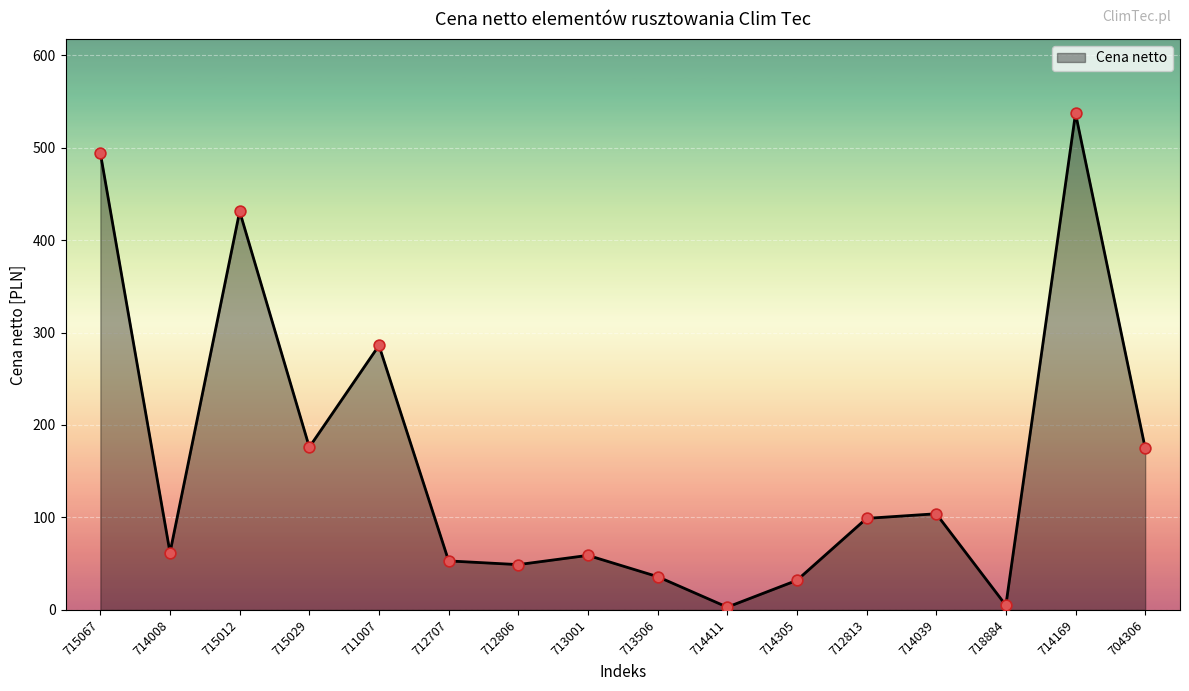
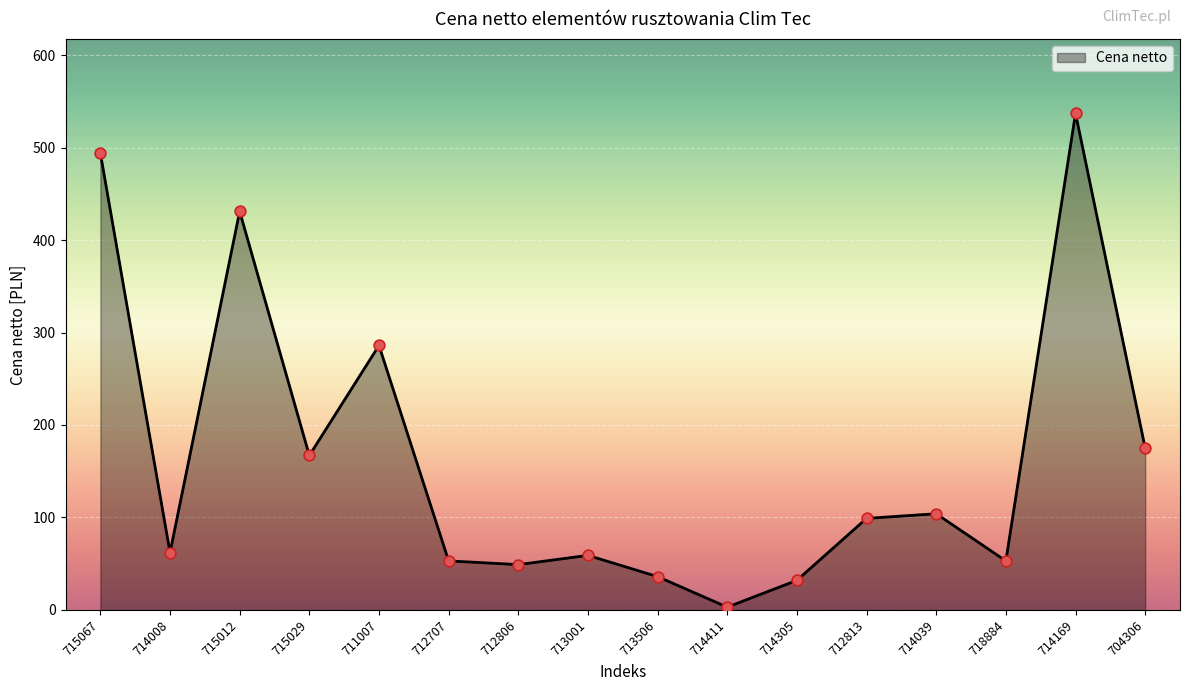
  {
    "715067": 490,
    "714008": 60,
    "715012": 430,
-   "715029": 180,
+   "715029": 170,
    "711007": 290,
    "712707": 50,
    "712806": 50,
    "713001": 60,
    "713506": 40,
    "714411": 0,
    "714305": 30,
    "712813": 100,
    "714039": 100,
-   "718884": 10,
+   "718884": 50,
    "714169": 540,
    "704306": 180
  }
